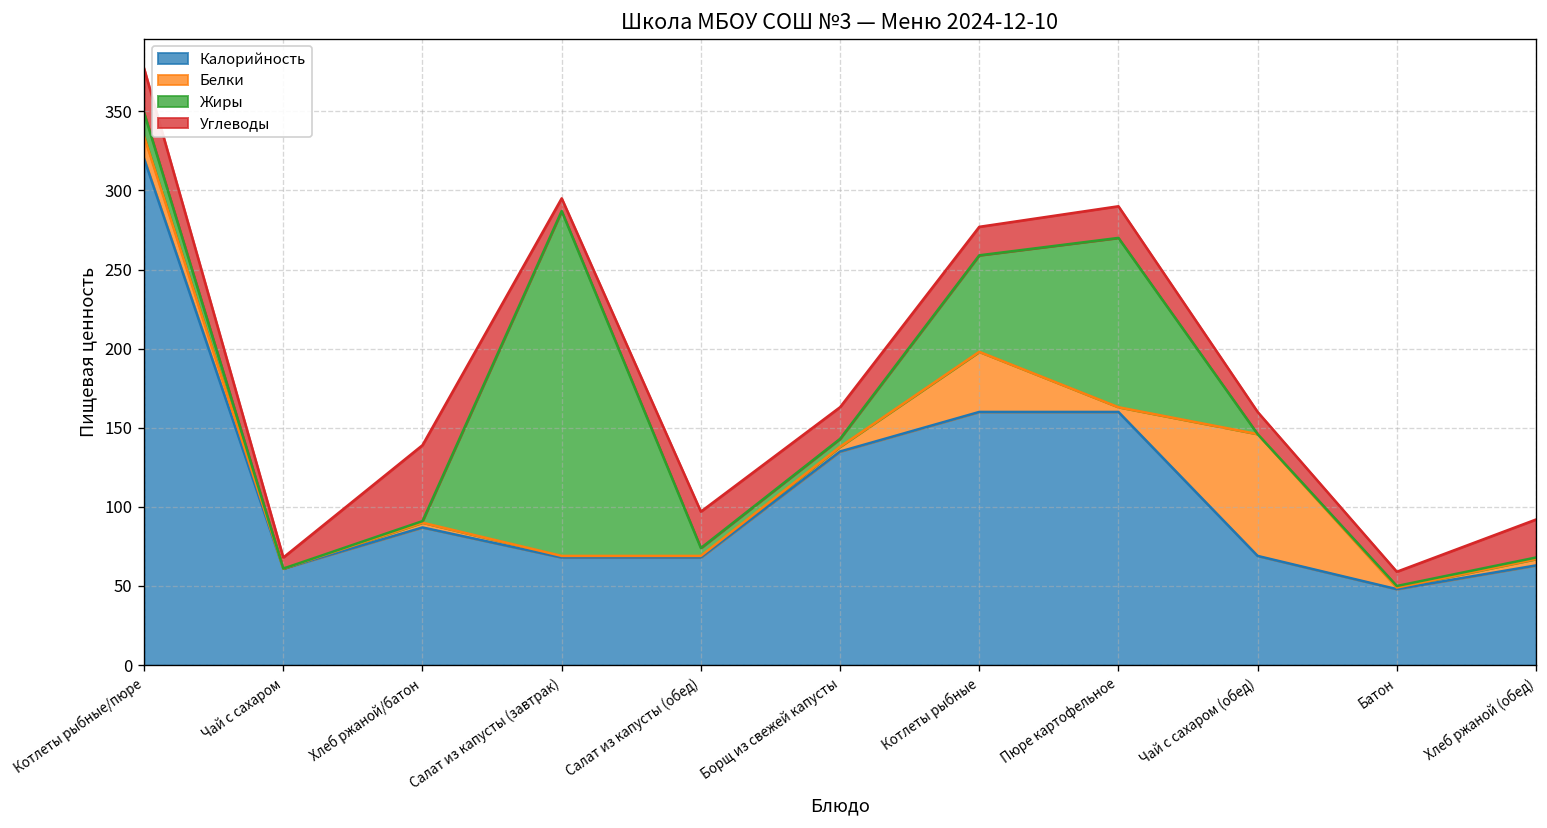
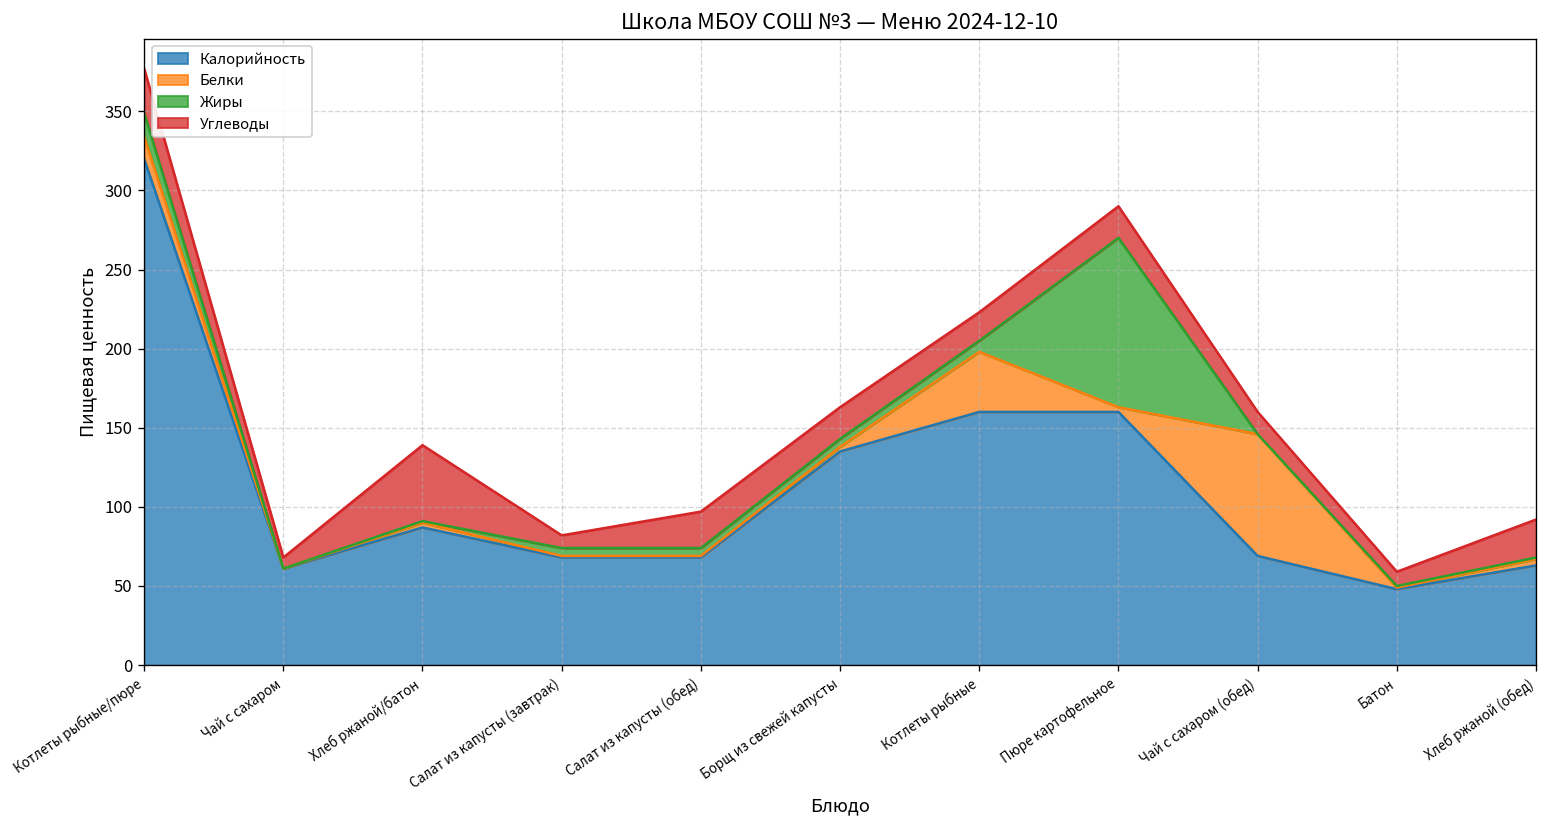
  {
    "Калорийность": {
      "Котлеты рыбные/пюре": 320,
      "Хлеб ржаной/батон": 87,
      "Борщ из свежей капусты": 135,
      "Котлеты рыбные": 160,
      "Пюре картофельное": 160,
      "Чай с сахаром (обед)": 69,
      "Хлеб ржаной (обед)": 63
    },
    "Белки": {
      "Котлеты рыбные/пюре": 14,
      "Борщ из свежей капусты": 3,
      "Котлеты рыбные": 38,
      "Пюре картофельное": 3
    },
    "Жиры": {
      "Котлеты рыбные/пюре": 15,
-     "Салат из капусты (завтрак)": 218,
+     "Салат из капусты (завтрак)": 5,
      "Салат из капусты (обед)": 5,
      "Борщ из свежей капусты": 5,
-     "Котлеты рыбные": 61,
+     "Котлеты рыбные": 7,
      "Пюре картофельное": 107
    },
    "Углеводы": {
      "Котлеты рыбные/пюре": 28,
      "Чай с сахаром": 7,
      "Хлеб ржаной/батон": 48,
      "Салат из капусты (завтрак)": 8,
      "Салат из капусты (обед)": 23,
      "Борщ из свежей капусты": 20,
      "Котлеты рыбные": 18,
      "Пюре картофельное": 20,
      "Чай с сахаром (обед)": 14,
      "Батон": 9,
      "Хлеб ржаной (обед)": 24
    }
  }
